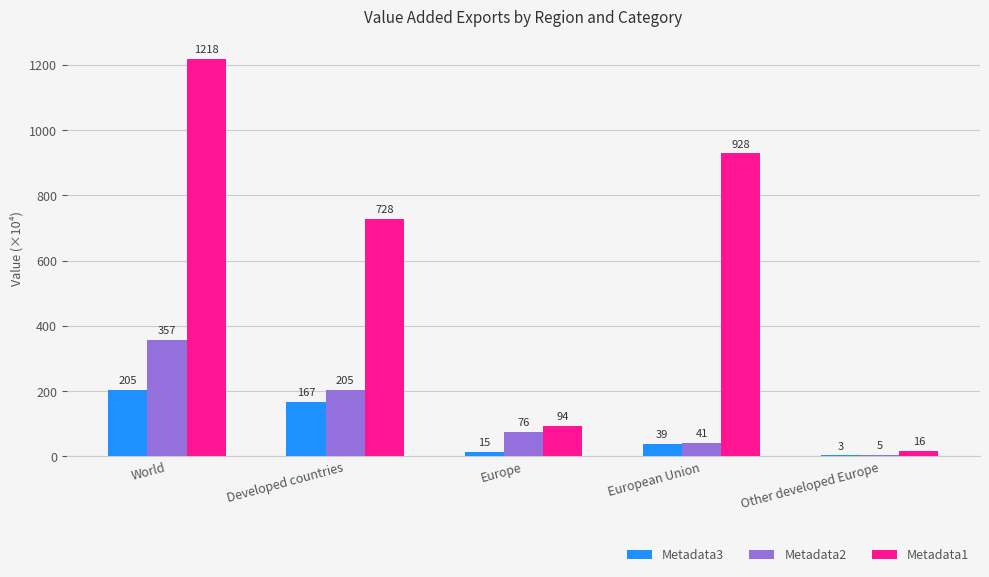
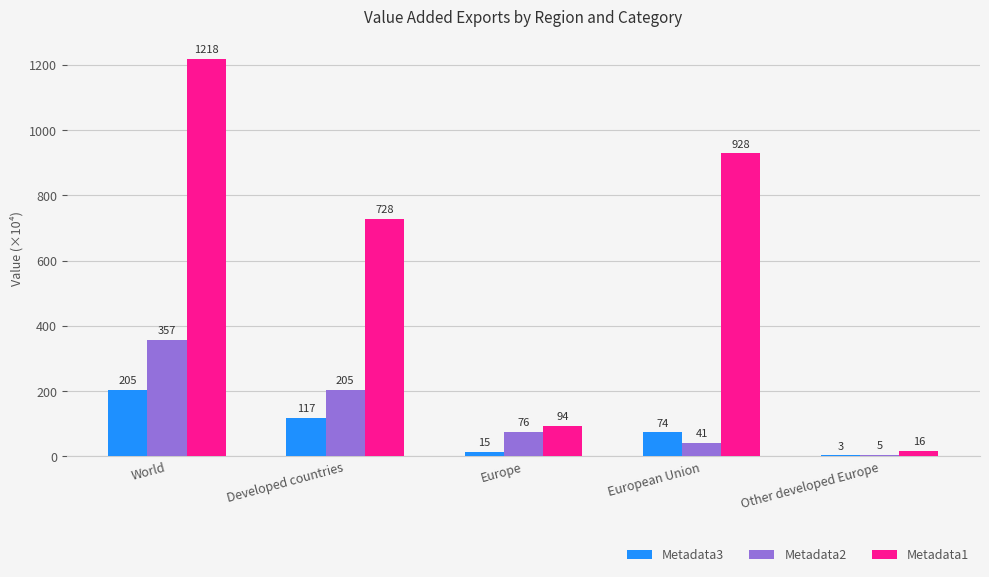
  {
    "Metadata3": {
      "World": 205,
-     "Developed countries": 167,
+     "Developed countries": 117,
      "Europe": 15,
-     "European Union": 39,
+     "European Union": 74,
      "Other developed Europe": 3
    },
    "Metadata2": {
      "World": 357,
      "Developed countries": 205,
      "Europe": 76,
      "European Union": 41,
      "Other developed Europe": 5
    },
    "Metadata1": {
      "World": 1218,
      "Developed countries": 728,
      "Europe": 94,
      "European Union": 928,
      "Other developed Europe": 16
    }
  }
